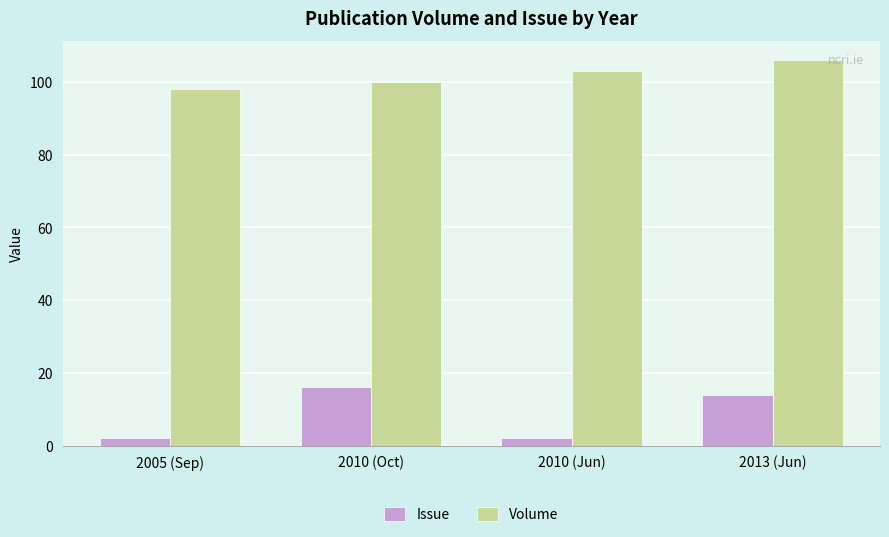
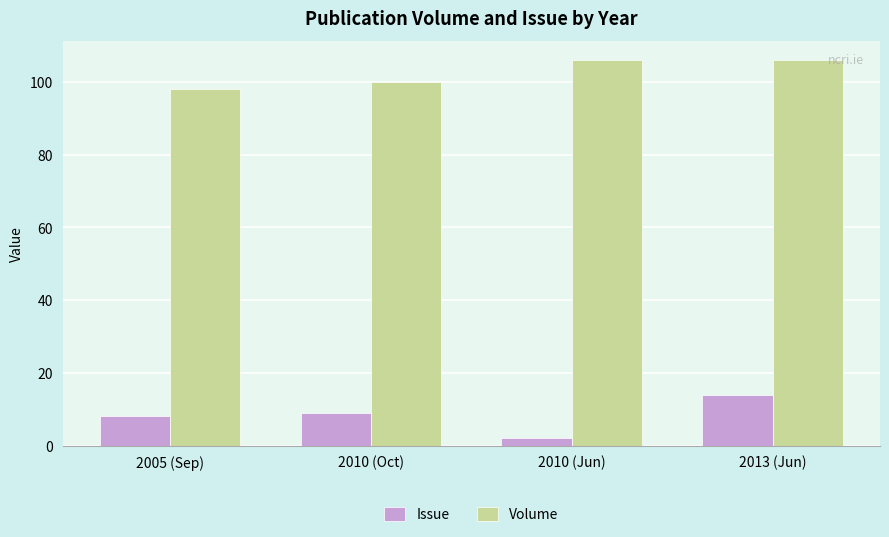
  {
    "Issue": {
-     "2005 (Sep)": 2,
-     "2010 (Oct)": 16,
+     "2005 (Sep)": 8,
+     "2010 (Oct)": 9,
      "2010 (Jun)": 2,
      "2013 (Jun)": 14
    },
    "Volume": {
      "2005 (Sep)": 98,
      "2010 (Oct)": 100,
-     "2010 (Jun)": 103,
+     "2010 (Jun)": 106,
      "2013 (Jun)": 106
    }
  }
